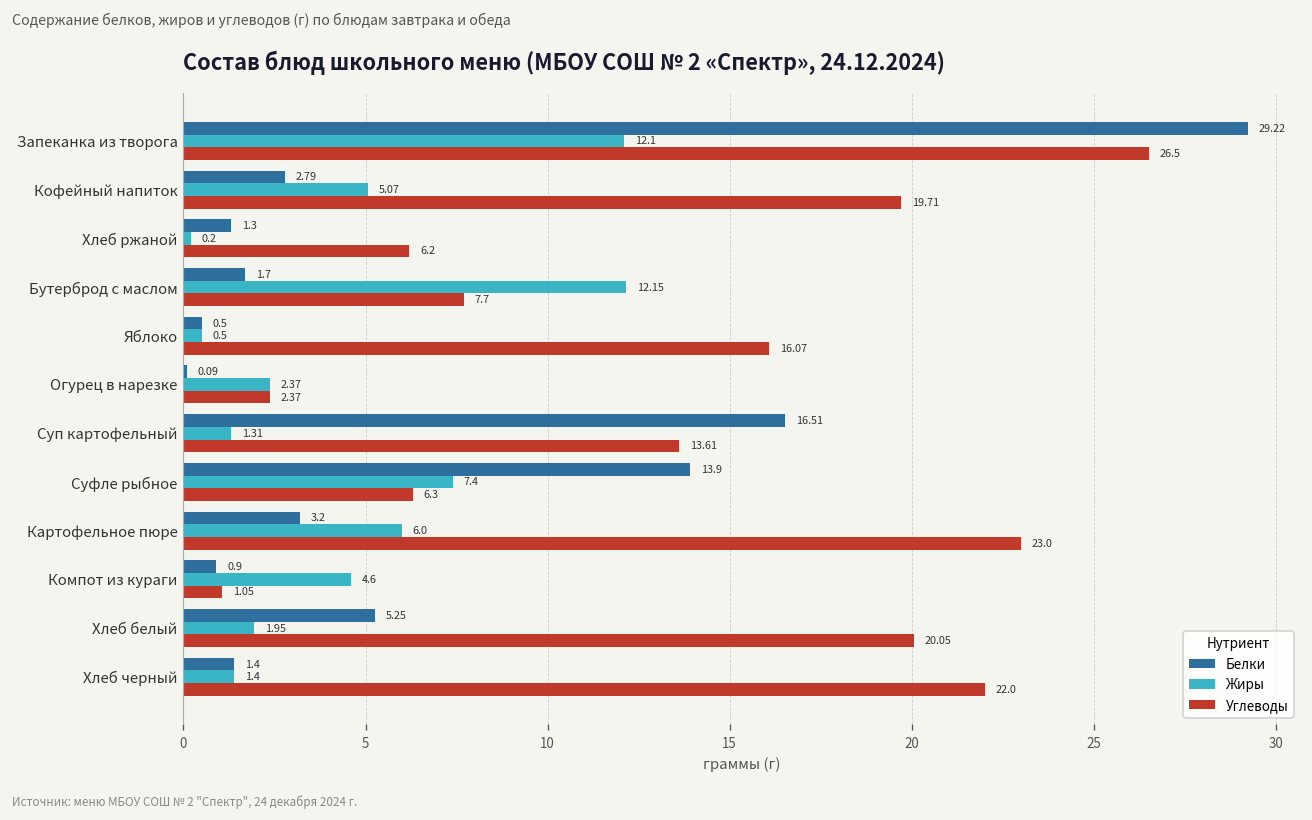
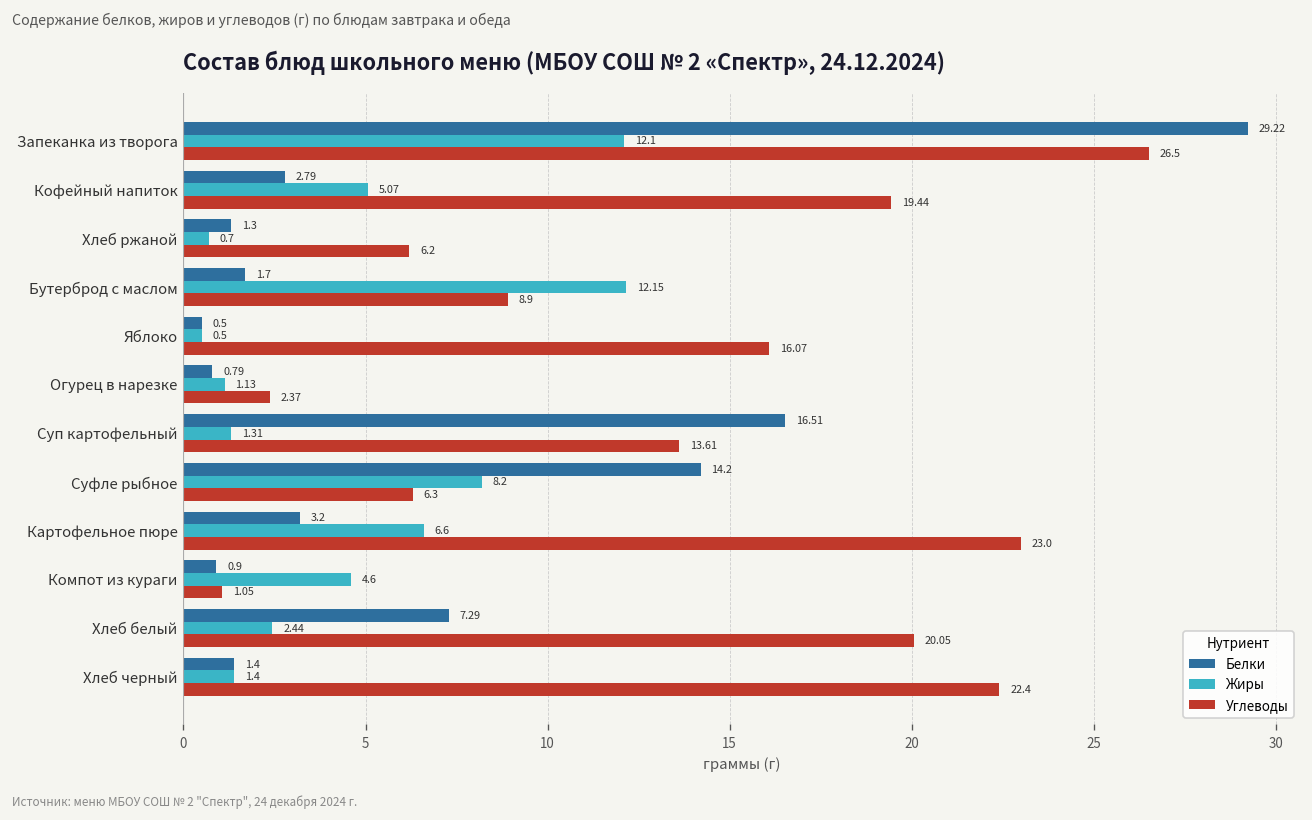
  {
    "Белки": {
      "Запеканка из творога": 29.22,
      "Кофейный напиток": 2.79,
      "Хлеб ржаной": 1.3,
      "Бутерброд с маслом": 1.7,
      "Яблоко": 0.5,
-     "Огурец в нарезке": 0.09,
+     "Огурец в нарезке": 0.79,
      "Суп картофельный": 16.51,
-     "Суфле рыбное": 13.9,
+     "Суфле рыбное": 14.2,
      "Картофельное пюре": 3.2,
      "Компот из кураги": 0.9,
-     "Хлеб белый": 5.25,
+     "Хлеб белый": 7.29,
      "Хлеб черный": 1.4
    },
    "Жиры": {
      "Запеканка из творога": 12.1,
      "Кофейный напиток": 5.07,
-     "Хлеб ржаной": 0.2,
+     "Хлеб ржаной": 0.7,
      "Бутерброд с маслом": 12.15,
      "Яблоко": 0.5,
-     "Огурец в нарезке": 2.37,
+     "Огурец в нарезке": 1.13,
      "Суп картофельный": 1.31,
-     "Суфле рыбное": 7.4,
-     "Картофельное пюре": 6.0,
+     "Суфле рыбное": 8.2,
+     "Картофельное пюре": 6.6,
      "Компот из кураги": 4.6,
-     "Хлеб белый": 1.95,
+     "Хлеб белый": 2.44,
      "Хлеб черный": 1.4
    },
    "Углеводы": {
      "Запеканка из творога": 26.5,
-     "Кофейный напиток": 19.71,
+     "Кофейный напиток": 19.44,
      "Хлеб ржаной": 6.2,
-     "Бутерброд с маслом": 7.7,
+     "Бутерброд с маслом": 8.9,
      "Яблоко": 16.07,
      "Огурец в нарезке": 2.37,
      "Суп картофельный": 13.61,
      "Суфле рыбное": 6.3,
      "Картофельное пюре": 23.0,
      "Компот из кураги": 1.05,
      "Хлеб белый": 20.05,
-     "Хлеб черный": 22.0
+     "Хлеб черный": 22.4
    }
  }
